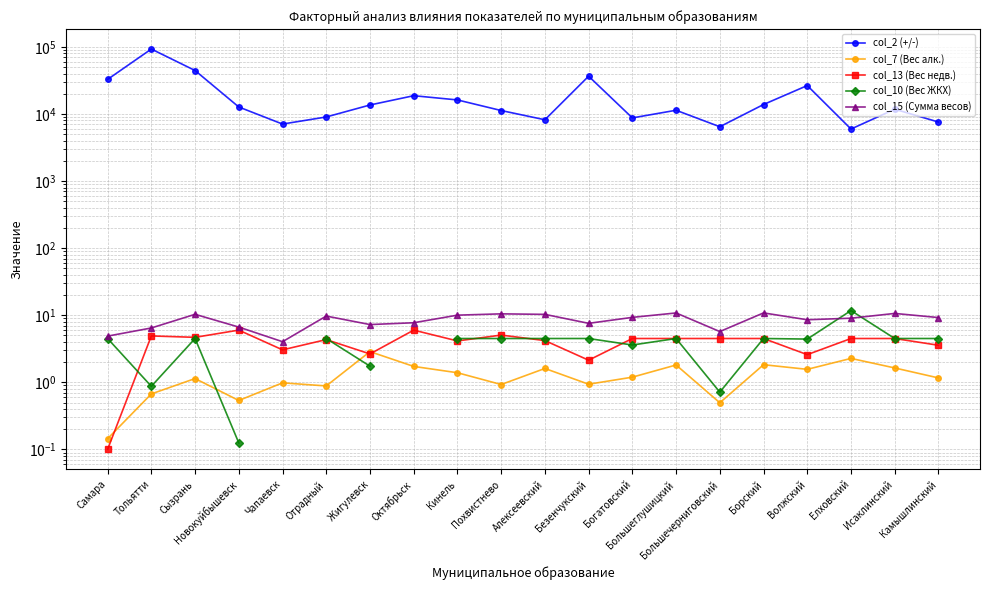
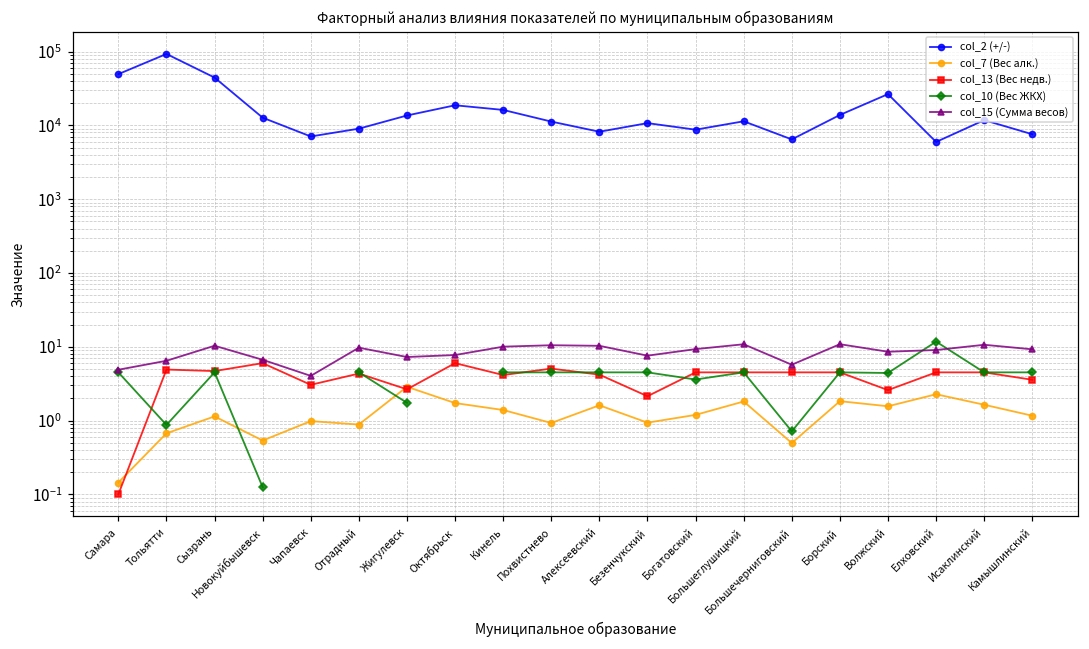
  {
    "col_2 (+/-)": {
-     "Самара": 30000,
+     "Самара": 50000,
      "Тольятти": 90000,
      "Сызрань": 40000,
      "Новокуйбышевск": 13000,
      "Чапаевск": 7000,
      "Отрадный": 9000,
      "Жигулевск": 14000,
      "Октябрьск": 19000,
      "Кинель": 16000,
      "Похвистнево": 11000,
      "Алексеевский": 8000,
-     "Безенчукский": 40000,
+     "Безенчукский": 11000,
      "Богатовский": 9000,
      "Большеглушицкий": 11000,
      "Большечерниговский": 6000,
      "Борский": 14000,
      "Волжский": 26000,
      "Елховский": 6000,
      "Камышлинский": 8000
    },
    "col_7 (Вес алк.)": {
      "Самара": 0.14,
      "Тольятти": 0.7,
      "Сызрань": 1.1,
      "Новокуйбышевск": 0.5,
      "Чапаевск": 1,
      "Отрадный": 0.9,
      "Октябрьск": 1.7,
      "Кинель": 1.4,
      "Похвистнево": 1,
      "Алексеевский": 1.6,
      "Безенчукский": 1,
      "Богатовский": 1.2,
      "Большеглушицкий": 1.8,
      "Большечерниговский": 0.5,
      "Борский": 1.8,
      "Волжский": 1.6,
      "Елховский": 2.3,
      "Исаклинский": 1.6,
      "Камышлинский": 1.2
    },
    "col_13 (Вес недв.)": {
      "Самара": 0.10,
      "Тольятти": 5,
      "Новокуйбышевск": 6,
      "Чапаевск": 3,
      "Октябрьск": 6,
      "Похвистнево": 5,
      "Безенчукский": 2,
      "Богатовский": 5,
      "Большечерниговский": 5,
      "Волжский": 2.6,
      "Елховский": 5,
      "Камышлинский": 4
    },
    "col_10 (Вес ЖКХ)": {
      "Тольятти": 0.9,
      "Новокуйбышевск": 0.12,
      "Жигулевск": 1.7,
      "Похвистнево": 5,
      "Безенчукский": 5,
      "Богатовский": 4,
      "Большечерниговский": 0.7,
      "Волжский": 4,
      "Елховский": 12,
      "Камышлинский": 5
    },
    "col_15 (Сумма весов)": {
      "Тольятти": 6,
      "Сызрань": 10,
      "Новокуйбышевск": 7,
      "Чапаевск": 4,
      "Отрадный": 10,
      "Жигулевск": 7,
      "Октябрьск": 8,
      "Кинель": 10,
      "Похвистнево": 10,
      "Алексеевский": 10,
      "Безенчукский": 8,
      "Богатовский": 9,
      "Большеглушицкий": 11,
      "Большечерниговский": 6,
      "Борский": 11,
      "Волжский": 9,
      "Елховский": 9,
      "Исаклинский": 11,
      "Камышлинский": 9
    }
  }
